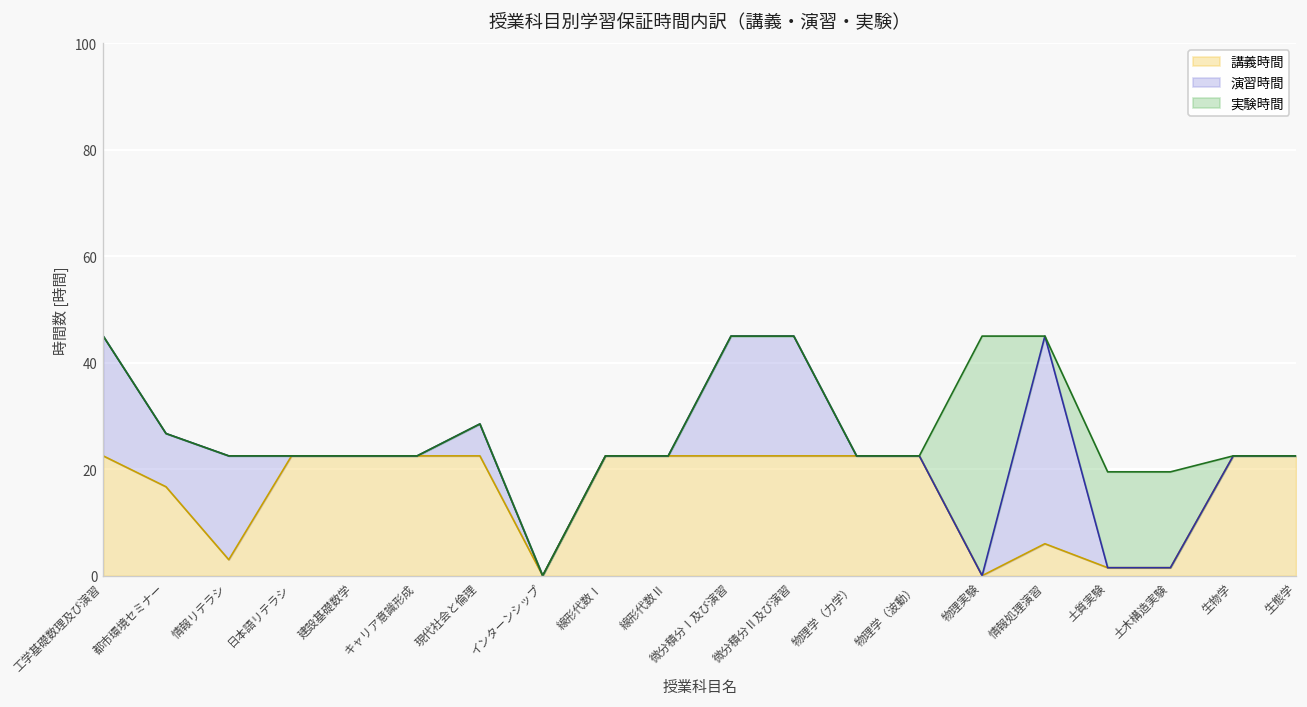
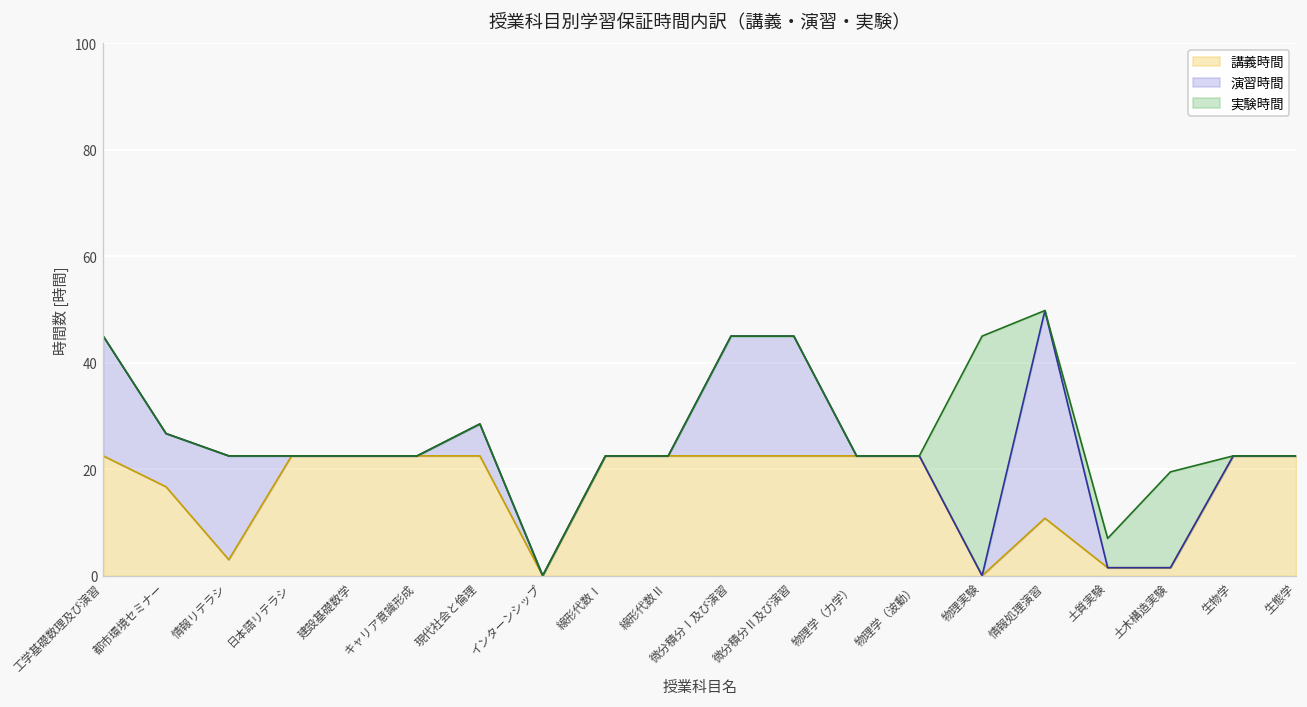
  {
    "講義時間": {
      "工学基礎数理及び演習": 23,
      "都市環境セミナー": 17,
      "情報リテラシ": 3,
      "現代社会と倫理": 23,
      "微分積分Ⅰ及び演習": 23,
      "微分積分Ⅱ及び演習": 23,
-     "情報処理演習": 6
+     "情報処理演習": 11
    },
    "実験時間": {
      "物理実験": 45,
-     "土質実験": 18,
+     "土質実験": 6,
      "土木構造実験": 18
    }
  }
